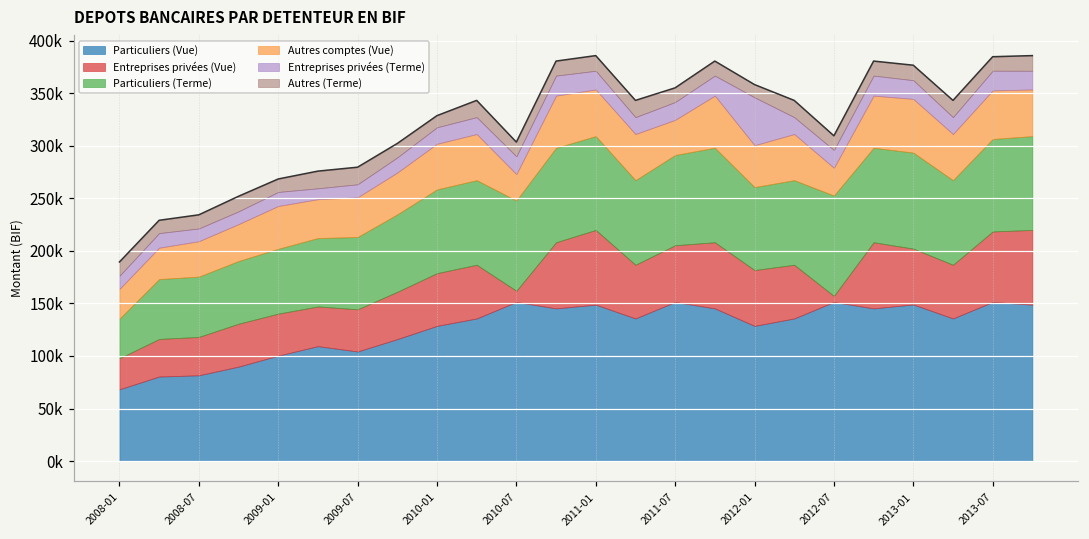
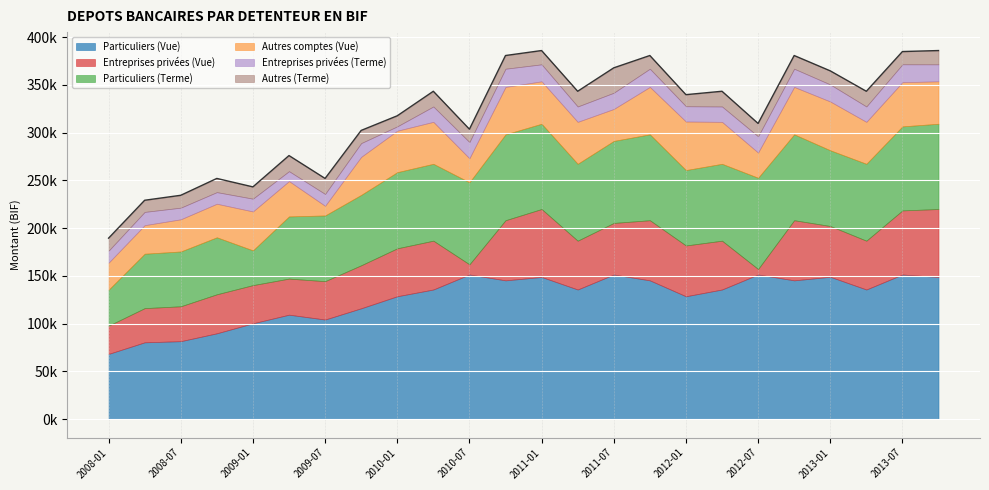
  {
    "Particuliers (Vue)": {
      "2008-01": 70000,
      "2008-07": 80000,
      "2009-01": 100000,
      "2009-07": 100000,
      "2010-01": 130000,
      "2010-07": 150000,
      "2011-01": 150000,
      "2011-07": 150000,
      "2012-01": 130000,
      "2012-07": 150000,
      "2013-01": 150000,
      "2013-07": 150000
    },
    "Entreprises privées (Vue)": {
      "2008-01": 30000,
      "2008-07": 40000,
      "2009-01": 40000,
      "2009-07": 40000,
      "2010-01": 50000,
      "2010-07": 10000,
      "2011-01": 70000,
      "2011-07": 50000,
      "2012-01": 50000,
      "2012-07": 10000,
      "2013-01": 50000,
      "2013-07": 70000
    },
    "Particuliers (Terme)": {
      "2008-01": 40000,
      "2008-07": 60000,
-     "2009-01": 60000,
+     "2009-01": 40000,
      "2009-07": 70000,
      "2010-01": 80000,
      "2010-07": 90000,
      "2011-01": 90000,
      "2011-07": 90000,
      "2012-01": 80000,
      "2012-07": 100000,
-     "2013-01": 90000,
+     "2013-01": 80000,
      "2013-07": 90000
    },
    "Autres comptes (Vue)": {
      "2008-01": 30000,
      "2008-07": 30000,
      "2009-01": 40000,
-     "2009-07": 40000,
+     "2009-07": 10000,
      "2010-01": 40000,
      "2010-07": 30000,
      "2011-01": 40000,
      "2011-07": 30000,
-     "2012-01": 40000,
+     "2012-01": 50000,
      "2012-07": 30000,
      "2013-01": 50000,
      "2013-07": 50000
    },
    "Entreprises privées (Terme)": {
      "2008-01": 10000,
      "2008-07": 10000,
      "2009-01": 10000,
      "2009-07": 10000,
-     "2010-01": 20000,
+     "2010-01": 0,
      "2010-07": 20000,
      "2011-01": 20000,
      "2011-07": 20000,
-     "2012-01": 50000,
+     "2012-01": 20000,
      "2012-07": 20000,
      "2013-01": 20000,
      "2013-07": 20000
    },
    "Autres (Terme)": {
      "2008-01": 10000,
      "2008-07": 10000,
      "2009-01": 10000,
      "2009-07": 20000,
      "2010-01": 10000,
      "2010-07": 10000,
      "2011-01": 10000,
-     "2011-07": 10000,
+     "2011-07": 30000,
      "2012-01": 10000,
      "2012-07": 10000,
      "2013-01": 10000,
      "2013-07": 10000
    }
  }
